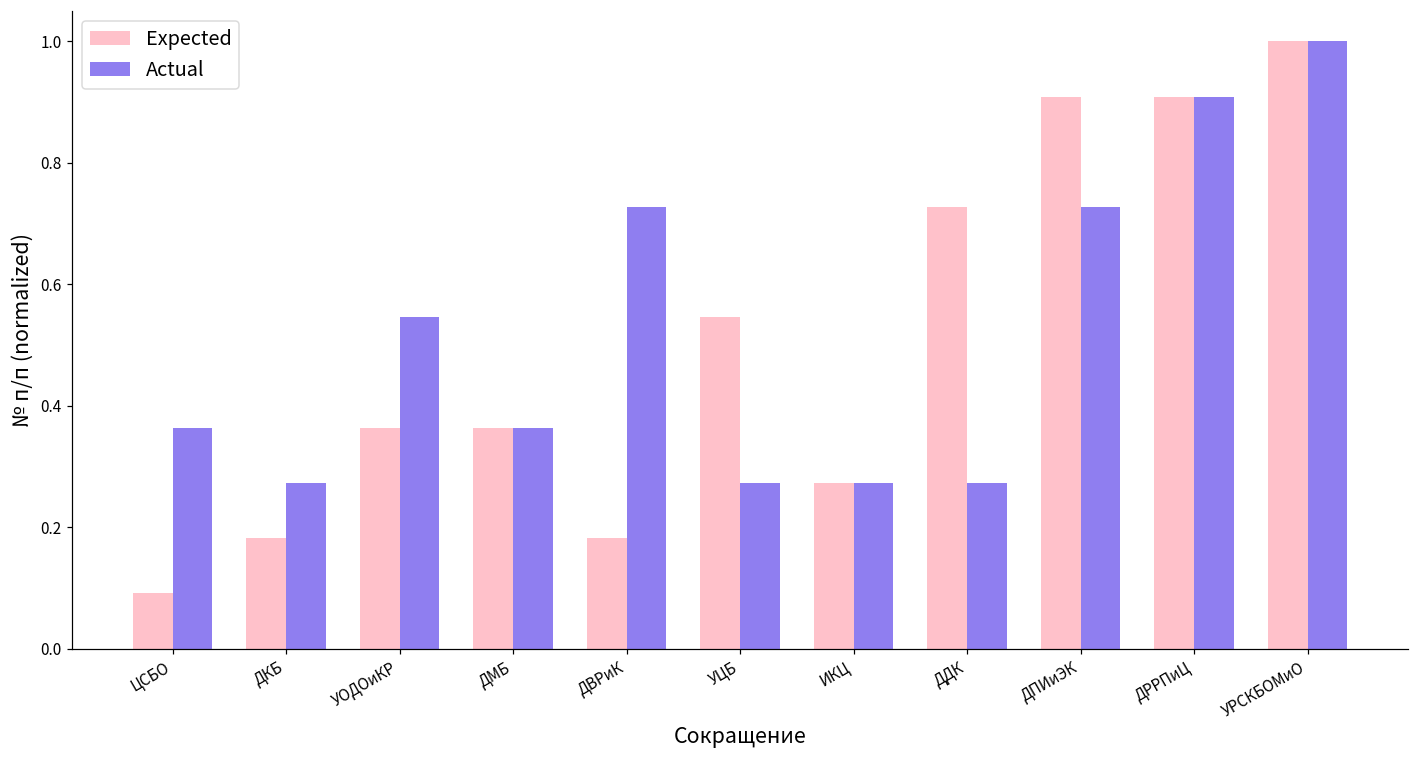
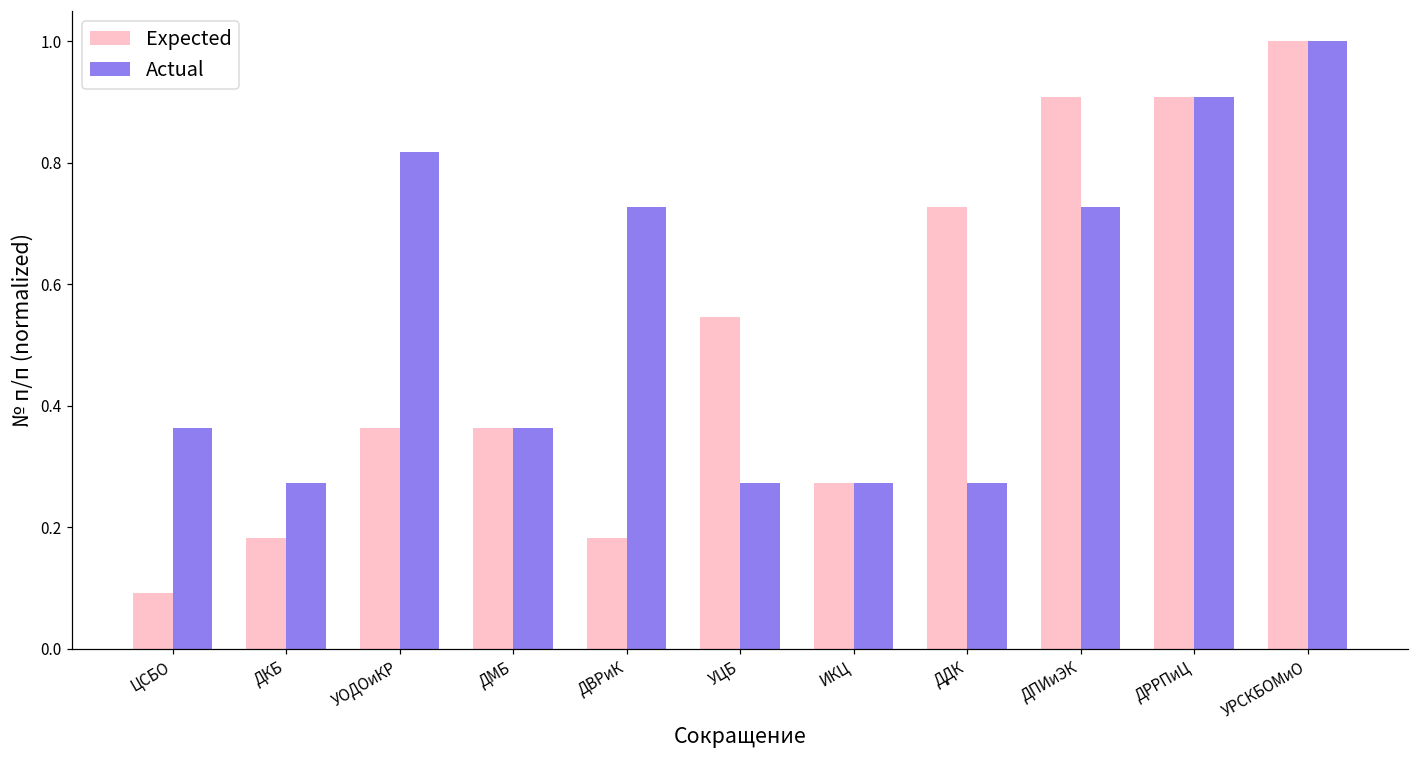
  {
    "Expected": {
      "ЦСБО": 0.09,
      "ДКБ": 0.18,
      "УОДОиКР": 0.36,
      "ДМБ": 0.36,
      "ДВРиК": 0.18,
      "УЦБ": 0.55,
      "ИКЦ": 0.27,
      "ДДК": 0.73,
      "ДПИиЭК": 0.91,
      "ДРРПиЦ": 0.91,
      "УРСКБОМиО": 1.00
    },
    "Actual": {
      "ЦСБО": 0.36,
      "ДКБ": 0.27,
-     "УОДОиКР": 0.55,
+     "УОДОиКР": 0.82,
      "ДМБ": 0.36,
      "ДВРиК": 0.73,
      "УЦБ": 0.27,
      "ИКЦ": 0.27,
      "ДДК": 0.27,
      "ДПИиЭК": 0.73,
      "ДРРПиЦ": 0.91,
      "УРСКБОМиО": 1.00
    }
  }
